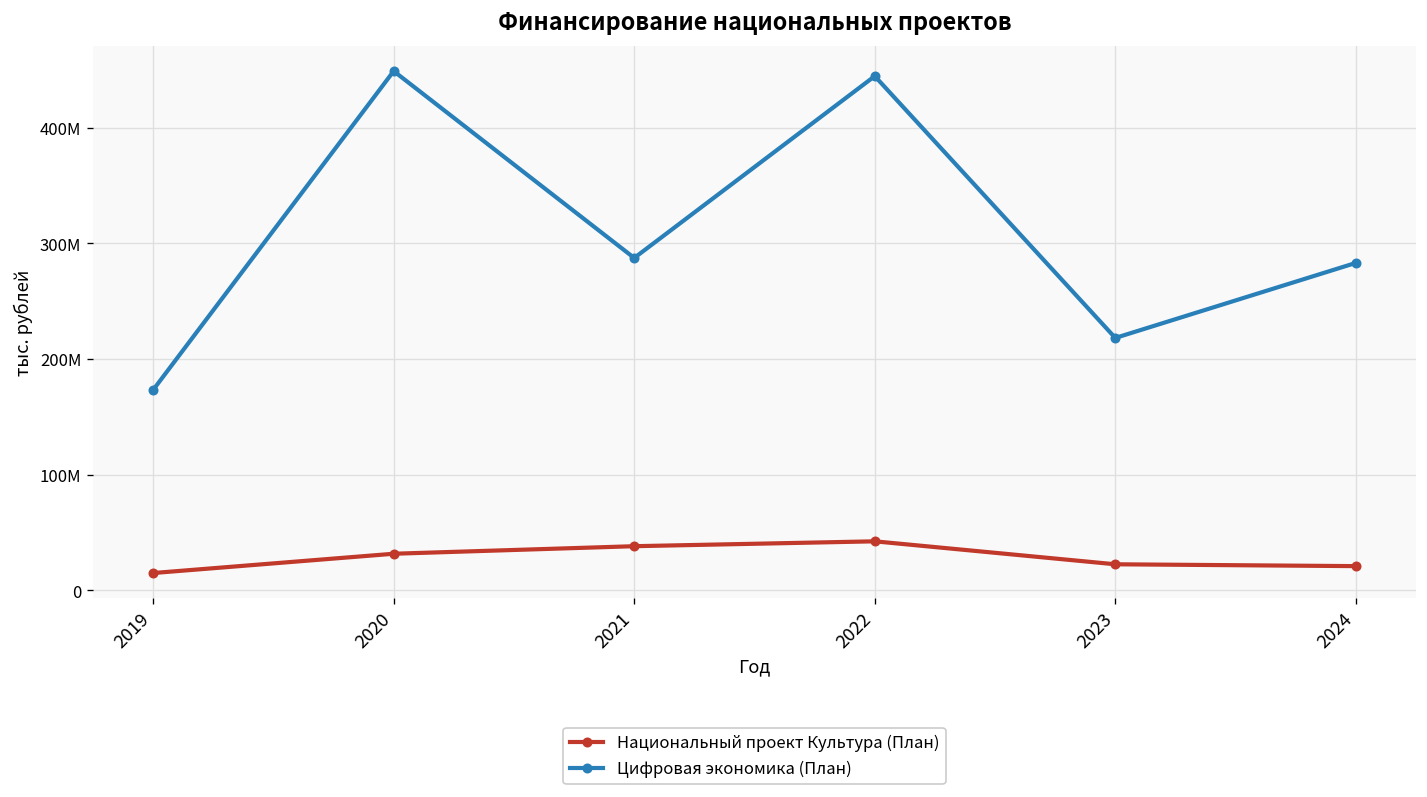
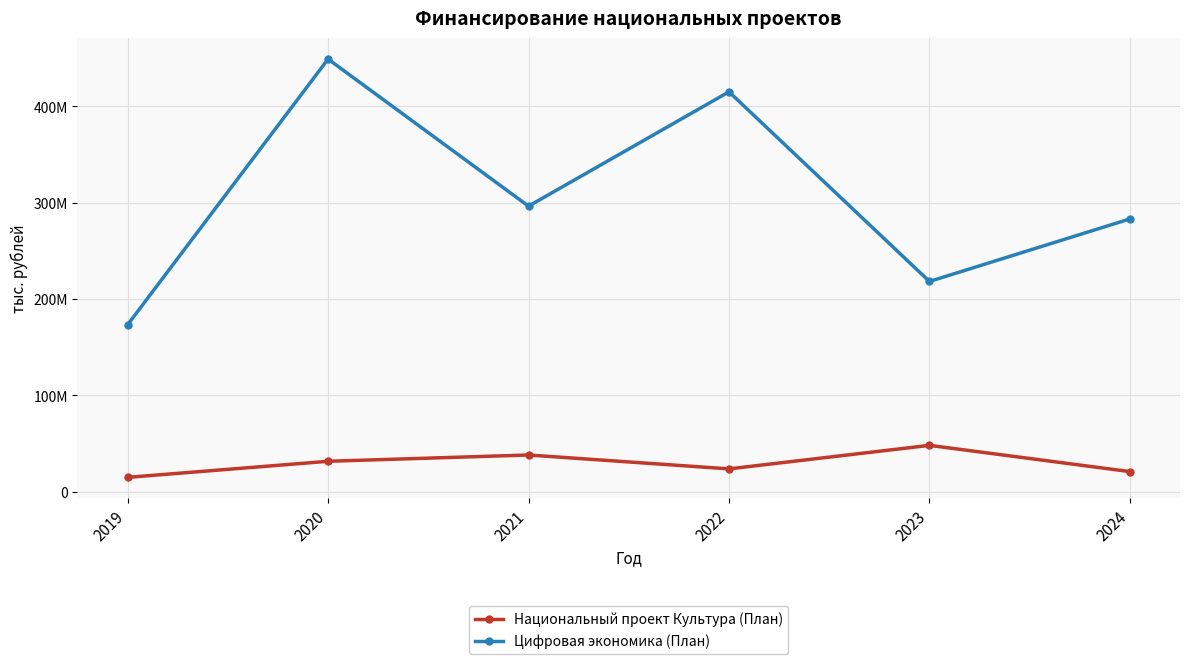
  {
    "Национальный проект Культура (План)": {
      "2019": 20000000,
      "2020": 30000000,
      "2021": 40000000,
-     "2022": 40000000,
-     "2023": 20000000,
+     "2022": 20000000,
+     "2023": 50000000,
      "2024": 20000000
    },
    "Цифровая экономика (План)": {
      "2019": 170000000,
      "2020": 450000000,
-     "2021": 290000000,
-     "2022": 440000000,
+     "2021": 300000000,
+     "2022": 420000000,
      "2023": 220000000,
      "2024": 280000000
    }
  }
